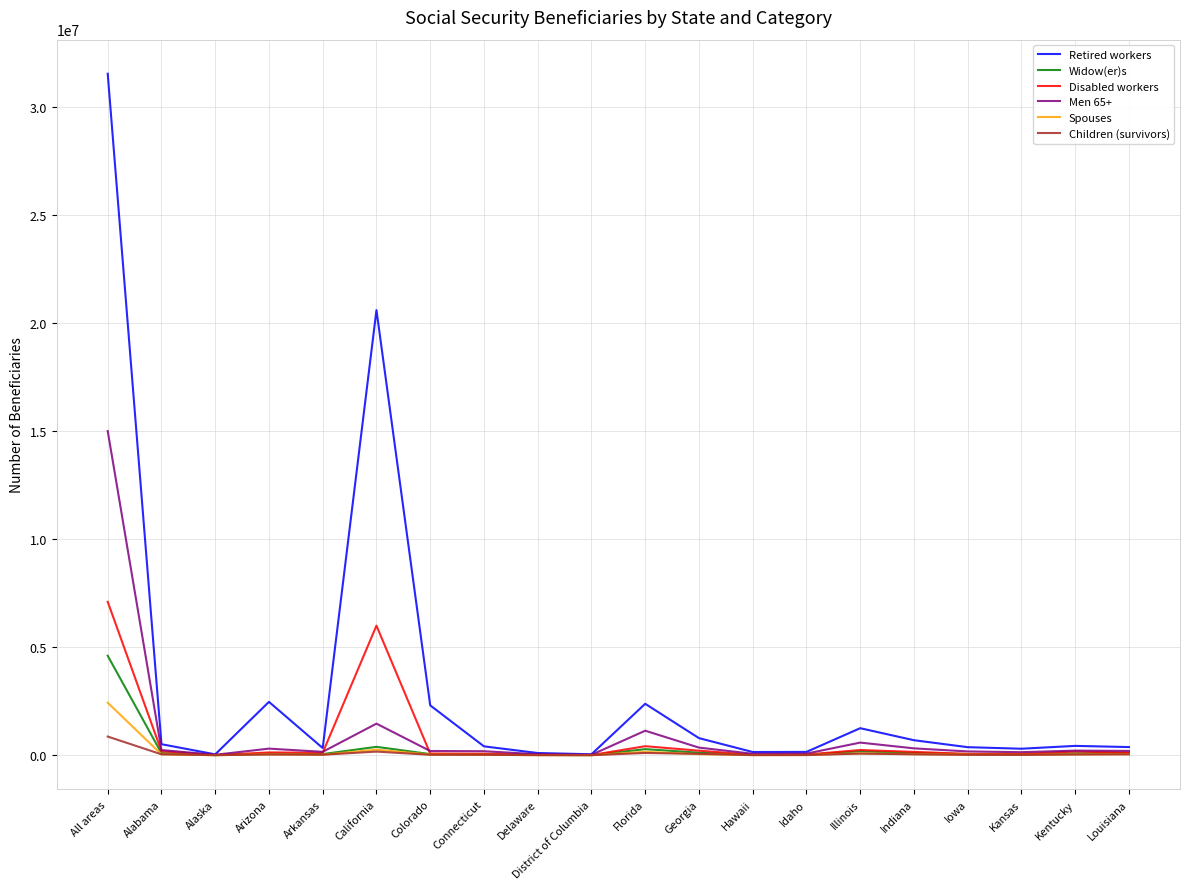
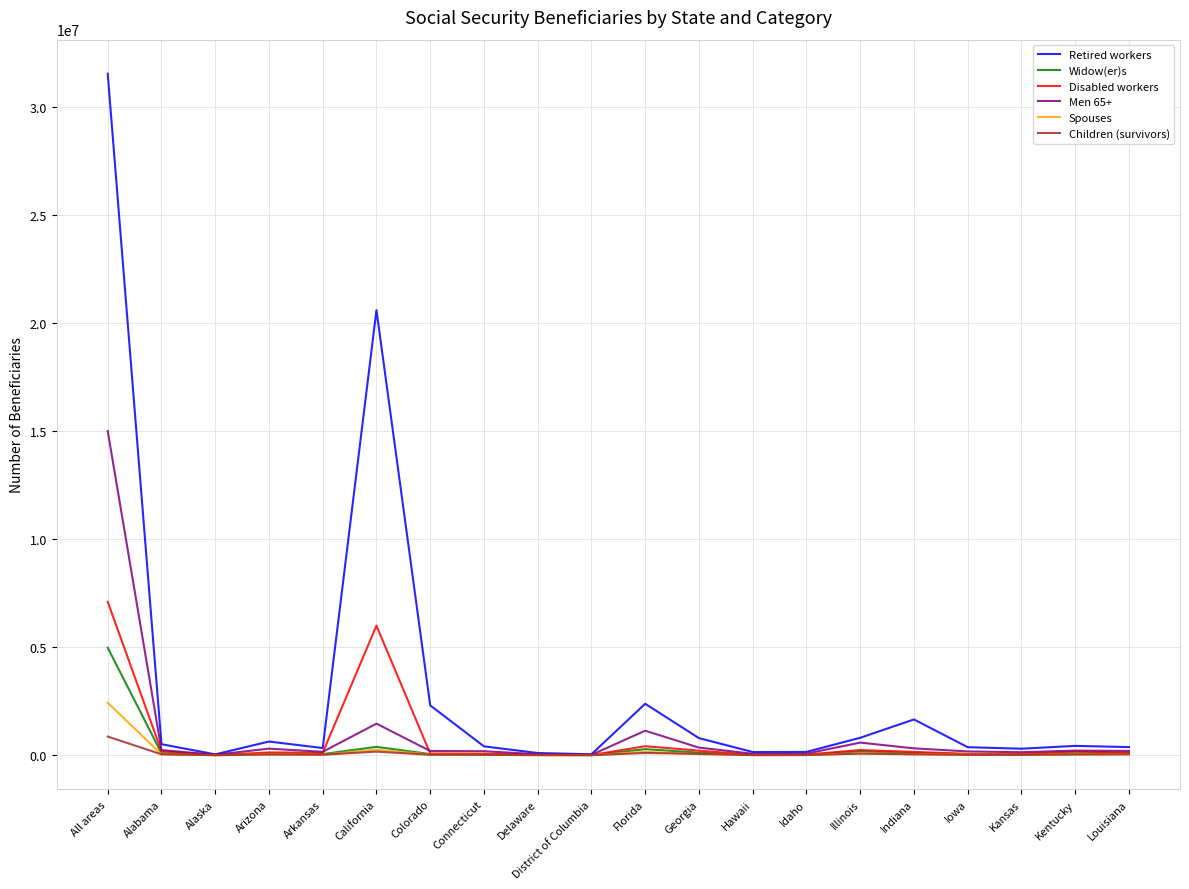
  {
    "Retired workers": {
      "All areas": 31500000,
      "Alabama": 500000,
-     "Arizona": 2500000,
+     "Arizona": 600000,
      "Arkansas": 300000,
      "California": 20600000,
      "Colorado": 2300000,
      "Connecticut": 400000,
      "Florida": 2400000,
      "Georgia": 800000,
-     "Illinois": 1300000,
-     "Indiana": 700000,
+     "Illinois": 800000,
+     "Indiana": 1700000,
      "Iowa": 400000,
      "Kansas": 300000,
      "Kentucky": 400000,
      "Louisiana": 400000
    },
    "Widow(er)s": {
-     "All areas": 4600000,
+     "All areas": 5000000,
      "California": 400000,
      "Florida": 300000
    },
    "Disabled workers": {
      "All areas": 7100000,
      "California": 6000000,
      "Florida": 400000
    },
    "Men 65+": {
      "All areas": 15000000,
      "Arizona": 300000,
      "California": 1500000,
      "Florida": 1100000,
      "Georgia": 400000,
      "Illinois": 600000,
      "Indiana": 300000
    },
    "Spouses": {
      "All areas": 2400000
    },
    "Children (survivors)": {
      "All areas": 900000
    }
  }
